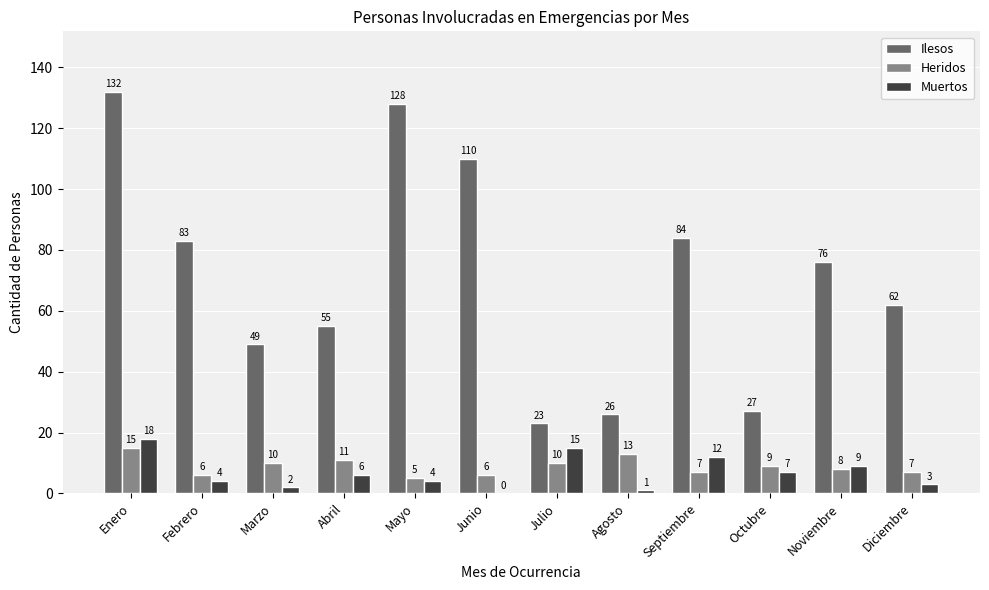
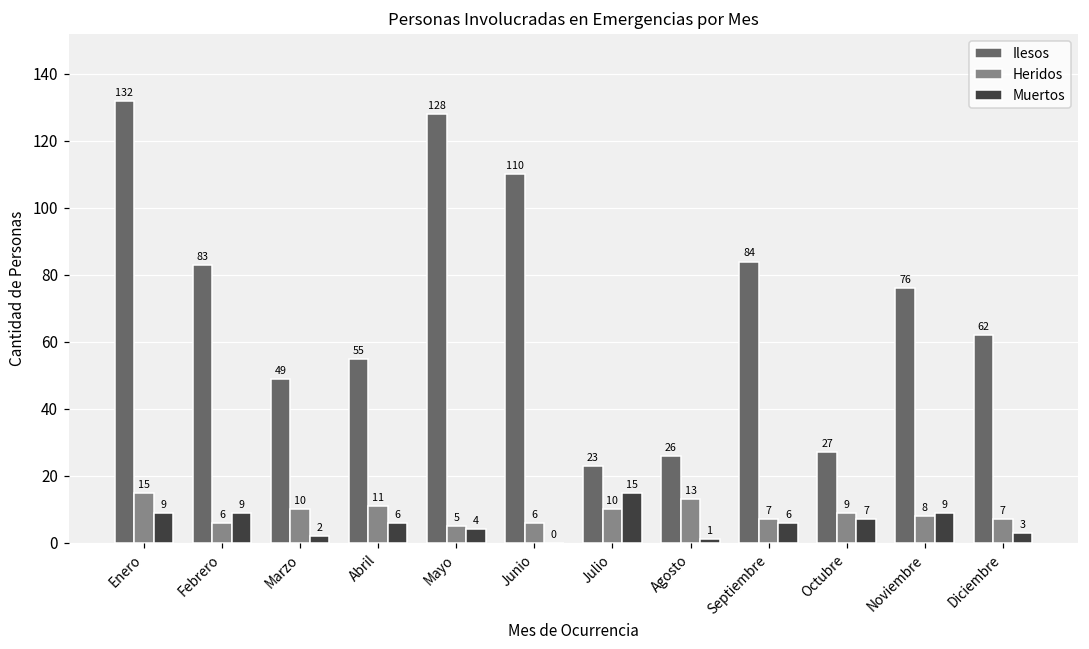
  {
    "Muertos": {
-     "Enero": 18,
-     "Febrero": 4,
+     "Enero": 9,
+     "Febrero": 9,
      "Marzo": 2,
      "Abril": 6,
      "Mayo": 4,
      "Junio": 0,
      "Julio": 15,
      "Agosto": 1,
-     "Septiembre": 12,
+     "Septiembre": 6,
      "Octubre": 7,
      "Noviembre": 9,
      "Diciembre": 3
    }
  }
